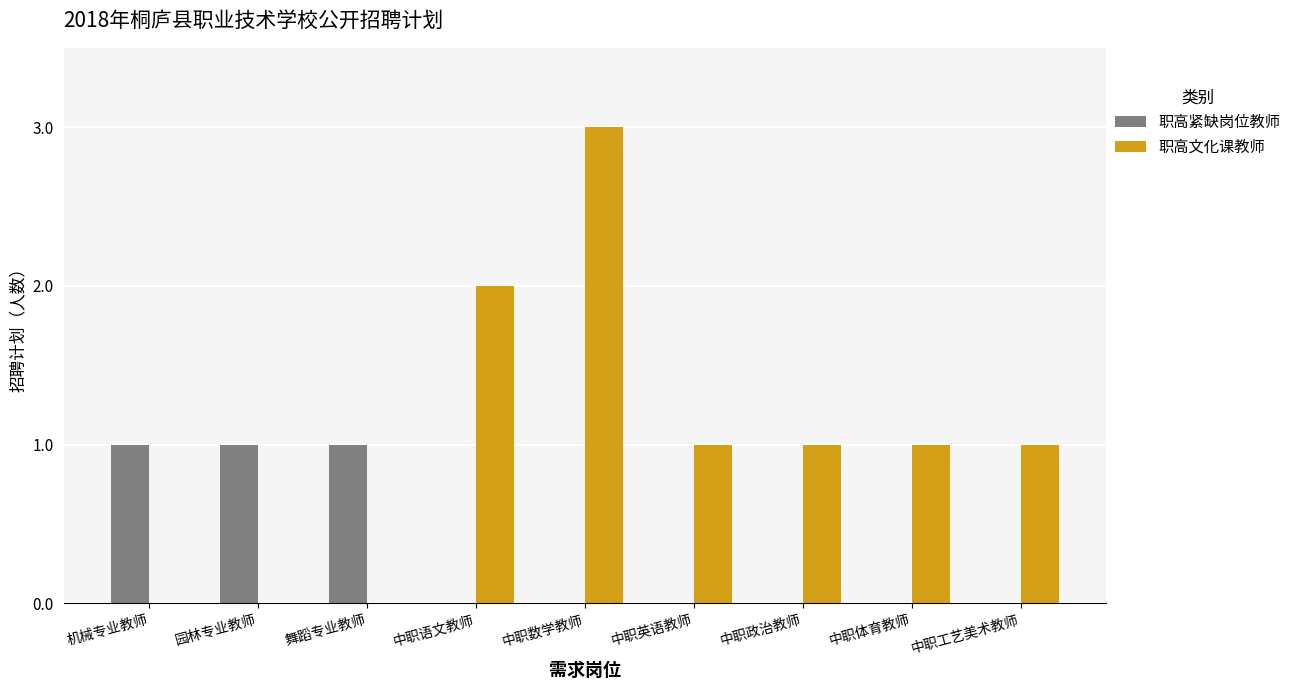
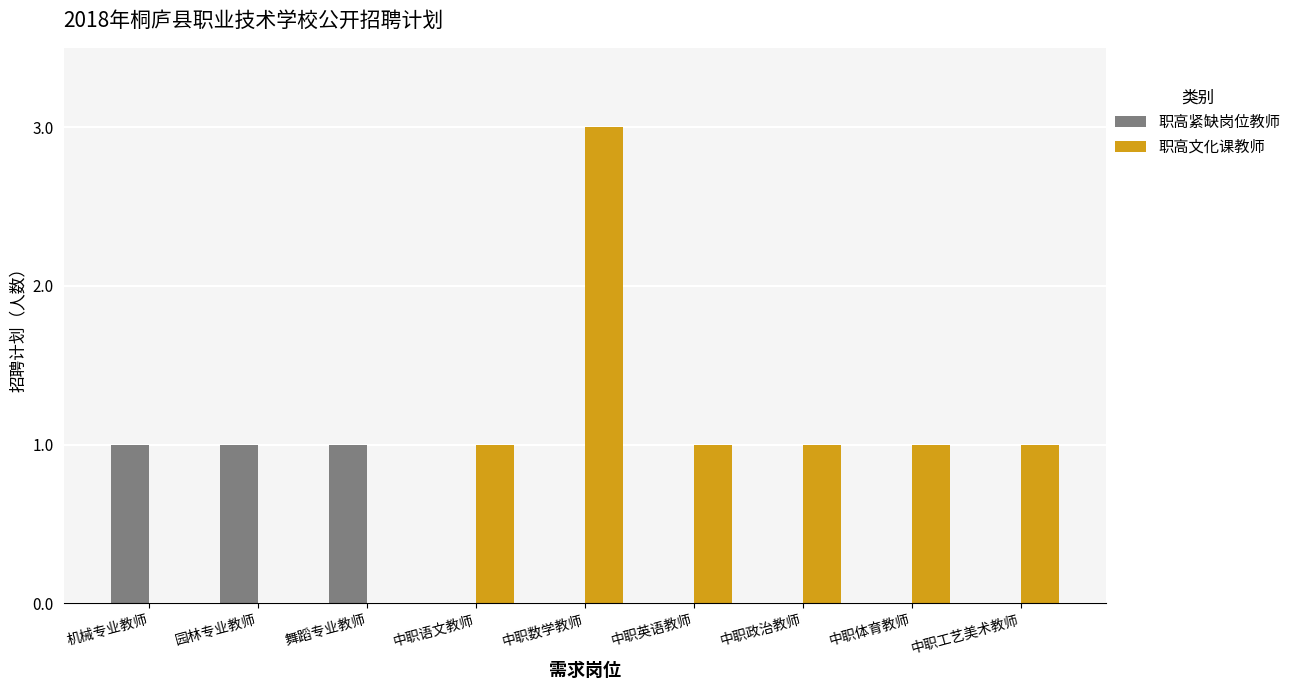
  {
    "职高紧缺岗位教师": {
      "机械专业教师": 1,
      "园林专业教师": 1,
      "舞蹈专业教师": 1,
      "中职语文教师": 0,
      "中职数学教师": 0,
      "中职英语教师": 0,
      "中职政治教师": 0,
      "中职体育教师": 0,
      "中职工艺美术教师": 0
    },
    "职高文化课教师": {
      "机械专业教师": 0,
      "园林专业教师": 0,
      "舞蹈专业教师": 0,
-     "中职语文教师": 2,
+     "中职语文教师": 1,
      "中职数学教师": 3,
      "中职英语教师": 1,
      "中职政治教师": 1,
      "中职体育教师": 1,
      "中职工艺美术教师": 1
    }
  }
